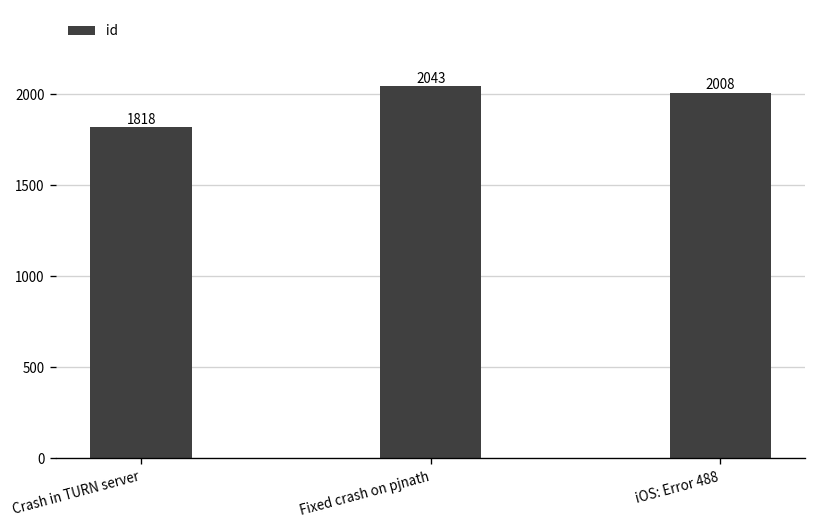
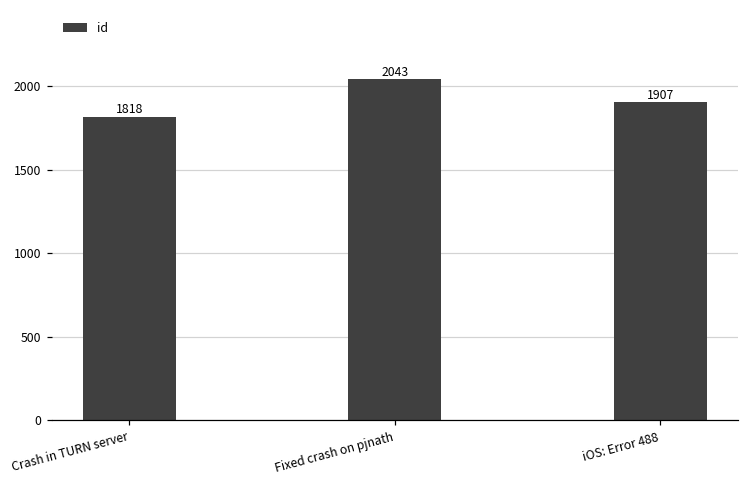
  {
    "Crash in TURN server": 1818,
    "Fixed crash on pjnath": 2043,
-   "iOS: Error 488": 2008
+   "iOS: Error 488": 1907
  }
